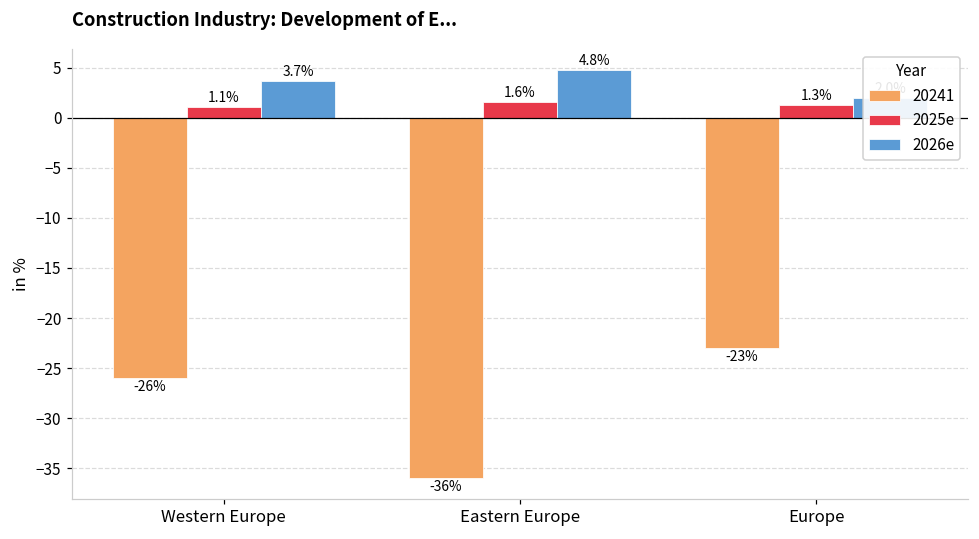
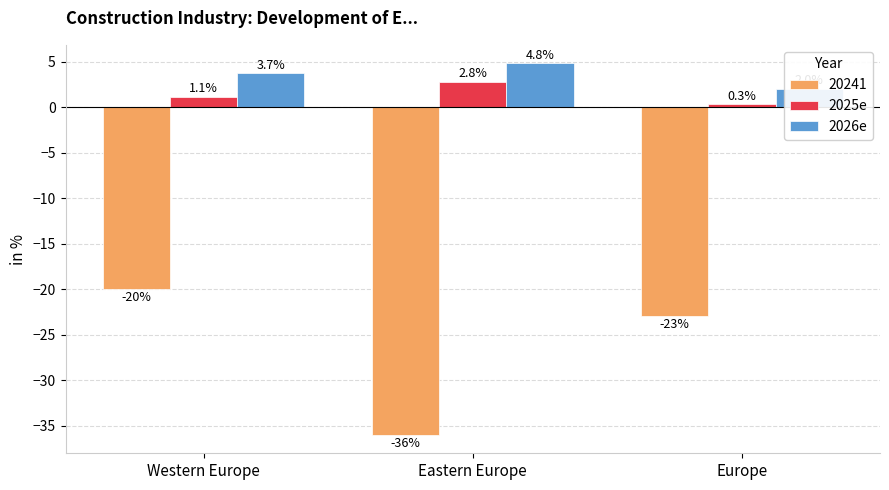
  {
    "20241": {
-     "Western Europe": "-26%",
+     "Western Europe": "-20%",
      "Eastern Europe": "-36%",
      "Europe": "-23%"
    },
    "2025e": {
      "Western Europe": "1.1%",
-     "Eastern Europe": "1.6%",
-     "Europe": "1.3%"
+     "Eastern Europe": "2.8%",
+     "Europe": "0.3%"
    },
    "2026e": {
      "Western Europe": "3.7%",
      "Eastern Europe": "4.8%"
    }
  }
